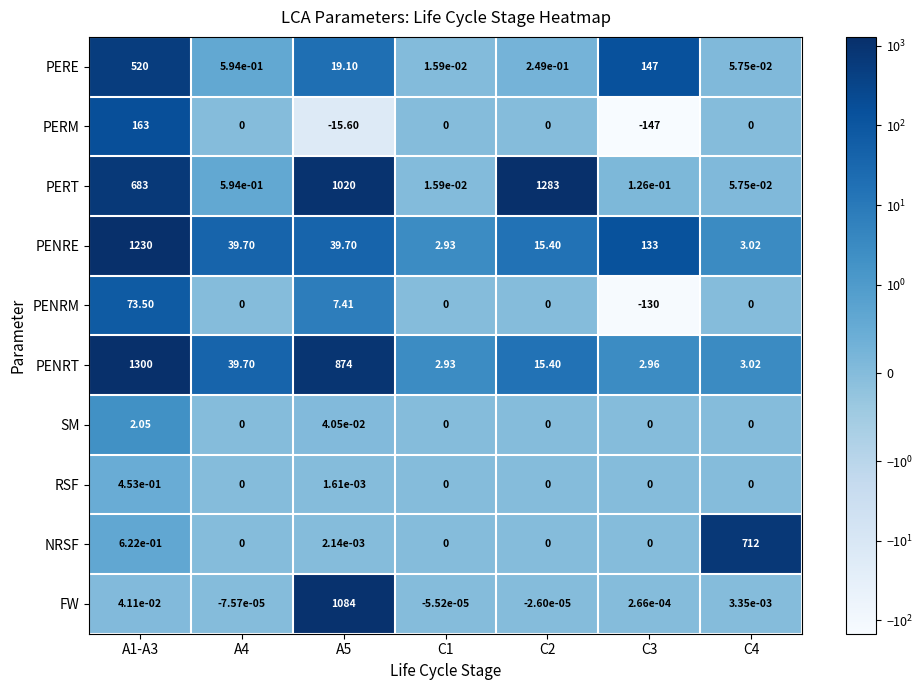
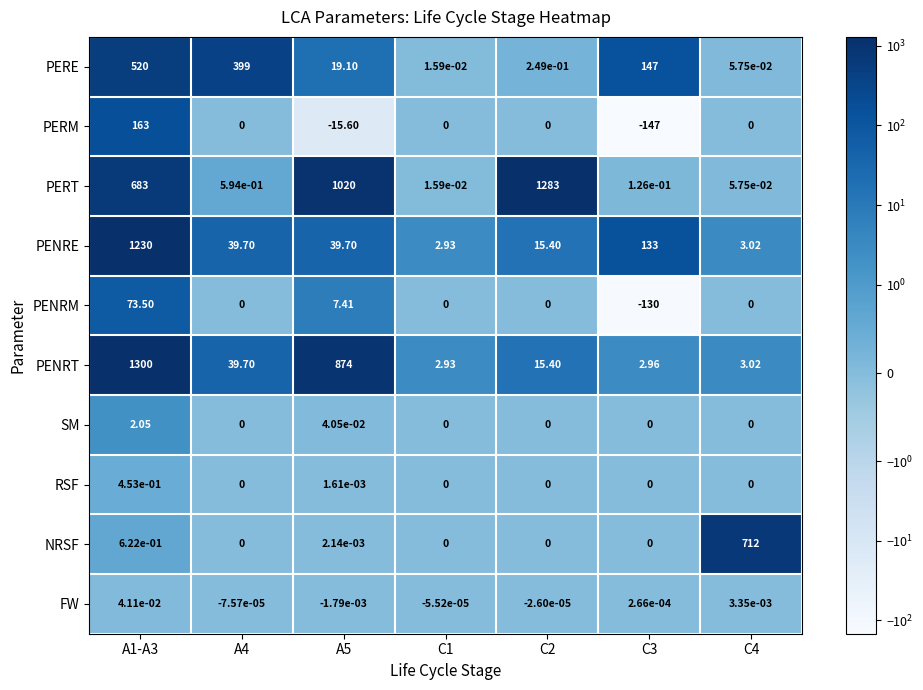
  {
    "PERE": {
      "A1-A3": "520",
-     "A4": "5.94e-01",
+     "A4": "399",
      "A5": "19.10",
      "C1": "1.59e-02",
      "C2": "2.49e-01",
      "C3": "147",
      "C4": "5.75e-02"
    },
    "PERM": {
      "A1-A3": "163",
      "A4": "0",
      "A5": "-15.60",
      "C1": "0",
      "C2": "0",
      "C3": "-147",
      "C4": "0"
    },
    "PERT": {
      "A1-A3": "683",
      "A4": "5.94e-01",
      "A5": "1020",
      "C1": "1.59e-02",
      "C2": "1283",
      "C3": "1.26e-01",
      "C4": "5.75e-02"
    },
    "PENRE": {
      "A1-A3": "1230",
      "A4": "39.70",
      "A5": "39.70",
      "C1": "2.93",
      "C2": "15.40",
      "C3": "133",
      "C4": "3.02"
    },
    "PENRM": {
      "A1-A3": "73.50",
      "A4": "0",
      "A5": "7.41",
      "C1": "0",
      "C2": "0",
      "C3": "-130",
      "C4": "0"
    },
    "PENRT": {
      "A1-A3": "1300",
      "A4": "39.70",
      "A5": "874",
      "C1": "2.93",
      "C2": "15.40",
      "C3": "2.96",
      "C4": "3.02"
    },
    "SM": {
      "A1-A3": "2.05",
      "A4": "0",
      "A5": "4.05e-02",
      "C1": "0",
      "C2": "0",
      "C3": "0",
      "C4": "0"
    },
    "RSF": {
      "A1-A3": "4.53e-01",
      "A4": "0",
      "A5": "1.61e-03",
      "C1": "0",
      "C2": "0",
      "C3": "0",
      "C4": "0"
    },
    "NRSF": {
      "A1-A3": "6.22e-01",
      "A4": "0",
      "A5": "2.14e-03",
      "C1": "0",
      "C2": "0",
      "C3": "0",
      "C4": "712"
    },
    "FW": {
      "A1-A3": "4.11e-02",
      "A4": "-7.57e-05",
-     "A5": "1084",
+     "A5": "-1.79e-03",
      "C1": "-5.52e-05",
      "C2": "-2.60e-05",
      "C3": "2.66e-04",
      "C4": "3.35e-03"
    }
  }
